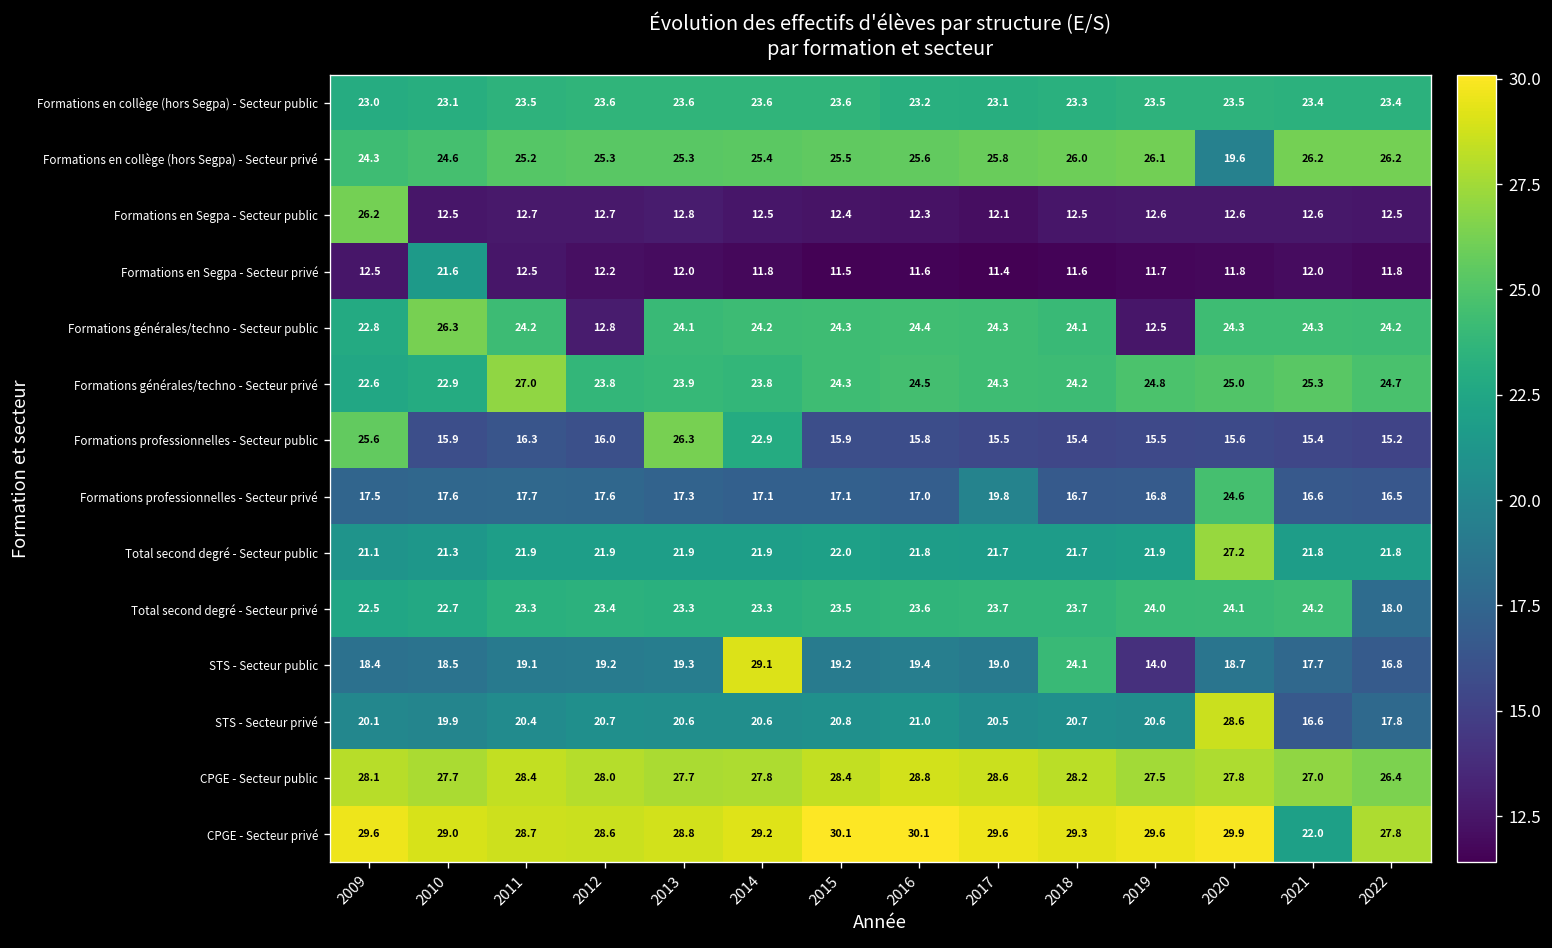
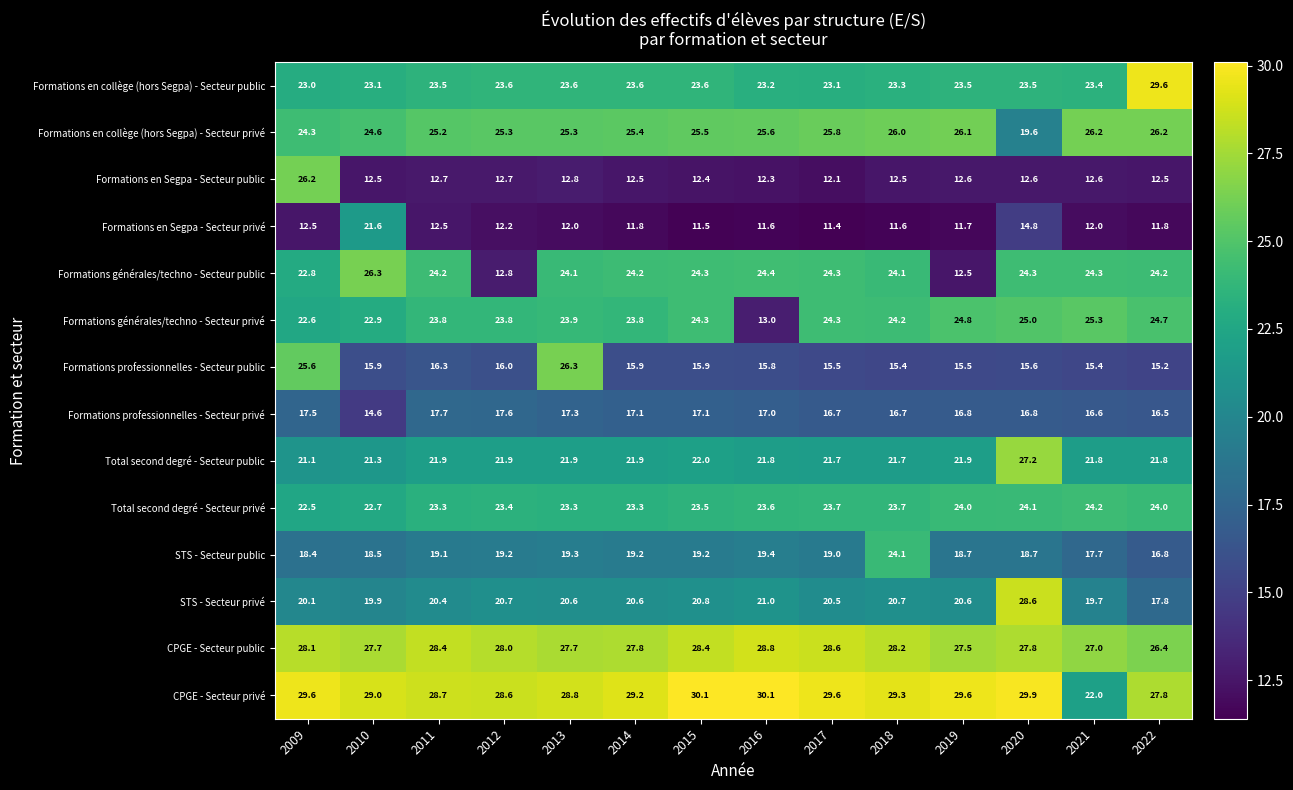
  {
    "Formations en collège (hors Segpa) - Secteur public": {
      "2009": 23.0,
      "2010": 23.1,
      "2011": 23.5,
      "2012": 23.6,
      "2013": 23.6,
      "2014": 23.6,
      "2015": 23.6,
      "2016": 23.2,
      "2017": 23.1,
      "2018": 23.3,
      "2019": 23.5,
      "2020": 23.5,
      "2021": 23.4,
-     "2022": 23.4
+     "2022": 29.6
    },
    "Formations en collège (hors Segpa) - Secteur privé": {
      "2009": 24.3,
      "2010": 24.6,
      "2011": 25.2,
      "2012": 25.3,
      "2013": 25.3,
      "2014": 25.4,
      "2015": 25.5,
      "2016": 25.6,
      "2017": 25.8,
      "2018": 26.0,
      "2019": 26.1,
      "2020": 19.6,
      "2021": 26.2,
      "2022": 26.2
    },
    "Formations en Segpa - Secteur public": {
      "2009": 26.2,
      "2010": 12.5,
      "2011": 12.7,
      "2012": 12.7,
      "2013": 12.8,
      "2014": 12.5,
      "2015": 12.4,
      "2016": 12.3,
      "2017": 12.1,
      "2018": 12.5,
      "2019": 12.6,
      "2020": 12.6,
      "2021": 12.6,
      "2022": 12.5
    },
    "Formations en Segpa - Secteur privé": {
      "2009": 12.5,
      "2010": 21.6,
      "2011": 12.5,
      "2012": 12.2,
      "2013": 12.0,
      "2014": 11.8,
      "2015": 11.5,
      "2016": 11.6,
      "2017": 11.4,
      "2018": 11.6,
      "2019": 11.7,
-     "2020": 11.8,
+     "2020": 14.8,
      "2021": 12.0,
      "2022": 11.8
    },
    "Formations générales/techno - Secteur public": {
      "2009": 22.8,
      "2010": 26.3,
      "2011": 24.2,
      "2012": 12.8,
      "2013": 24.1,
      "2014": 24.2,
      "2015": 24.3,
      "2016": 24.4,
      "2017": 24.3,
      "2018": 24.1,
      "2019": 12.5,
      "2020": 24.3,
      "2021": 24.3,
      "2022": 24.2
    },
    "Formations générales/techno - Secteur privé": {
      "2009": 22.6,
      "2010": 22.9,
-     "2011": 27.0,
+     "2011": 23.8,
      "2012": 23.8,
      "2013": 23.9,
      "2014": 23.8,
      "2015": 24.3,
-     "2016": 24.5,
+     "2016": 13.0,
      "2017": 24.3,
      "2018": 24.2,
      "2019": 24.8,
      "2020": 25.0,
      "2021": 25.3,
      "2022": 24.7
    },
    "Formations professionnelles - Secteur public": {
      "2009": 25.6,
      "2010": 15.9,
      "2011": 16.3,
      "2012": 16.0,
      "2013": 26.3,
-     "2014": 22.9,
+     "2014": 15.9,
      "2015": 15.9,
      "2016": 15.8,
      "2017": 15.5,
      "2018": 15.4,
      "2019": 15.5,
      "2020": 15.6,
      "2021": 15.4,
      "2022": 15.2
    },
    "Formations professionnelles - Secteur privé": {
      "2009": 17.5,
-     "2010": 17.6,
+     "2010": 14.6,
      "2011": 17.7,
      "2012": 17.6,
      "2013": 17.3,
      "2014": 17.1,
      "2015": 17.1,
      "2016": 17.0,
-     "2017": 19.8,
+     "2017": 16.7,
      "2018": 16.7,
      "2019": 16.8,
-     "2020": 24.6,
+     "2020": 16.8,
      "2021": 16.6,
      "2022": 16.5
    },
    "Total second degré - Secteur public": {
      "2009": 21.1,
      "2010": 21.3,
      "2011": 21.9,
      "2012": 21.9,
      "2013": 21.9,
      "2014": 21.9,
      "2015": 22.0,
      "2016": 21.8,
      "2017": 21.7,
      "2018": 21.7,
      "2019": 21.9,
      "2020": 27.2,
      "2021": 21.8,
      "2022": 21.8
    },
    "Total second degré - Secteur privé": {
      "2009": 22.5,
      "2010": 22.7,
      "2011": 23.3,
      "2012": 23.4,
      "2013": 23.3,
      "2014": 23.3,
      "2015": 23.5,
      "2016": 23.6,
      "2017": 23.7,
      "2018": 23.7,
      "2019": 24.0,
      "2020": 24.1,
      "2021": 24.2,
-     "2022": 18.0
+     "2022": 24.0
    },
    "STS - Secteur public": {
      "2009": 18.4,
      "2010": 18.5,
      "2011": 19.1,
      "2012": 19.2,
      "2013": 19.3,
-     "2014": 29.1,
+     "2014": 19.2,
      "2015": 19.2,
      "2016": 19.4,
      "2017": 19.0,
      "2018": 24.1,
-     "2019": 14.0,
+     "2019": 18.7,
      "2020": 18.7,
      "2021": 17.7,
      "2022": 16.8
    },
    "STS - Secteur privé": {
      "2009": 20.1,
      "2010": 19.9,
      "2011": 20.4,
      "2012": 20.7,
      "2013": 20.6,
      "2014": 20.6,
      "2015": 20.8,
      "2016": 21.0,
      "2017": 20.5,
      "2018": 20.7,
      "2019": 20.6,
      "2020": 28.6,
-     "2021": 16.6,
+     "2021": 19.7,
      "2022": 17.8
    },
    "CPGE - Secteur public": {
      "2009": 28.1,
      "2010": 27.7,
      "2011": 28.4,
      "2012": 28.0,
      "2013": 27.7,
      "2014": 27.8,
      "2015": 28.4,
      "2016": 28.8,
      "2017": 28.6,
      "2018": 28.2,
      "2019": 27.5,
      "2020": 27.8,
      "2021": 27.0,
      "2022": 26.4
    },
    "CPGE - Secteur privé": {
      "2009": 29.6,
      "2010": 29.0,
      "2011": 28.7,
      "2012": 28.6,
      "2013": 28.8,
      "2014": 29.2,
      "2015": 30.1,
      "2016": 30.1,
      "2017": 29.6,
      "2018": 29.3,
      "2019": 29.6,
      "2020": 29.9,
      "2021": 22.0,
      "2022": 27.8
    }
  }
